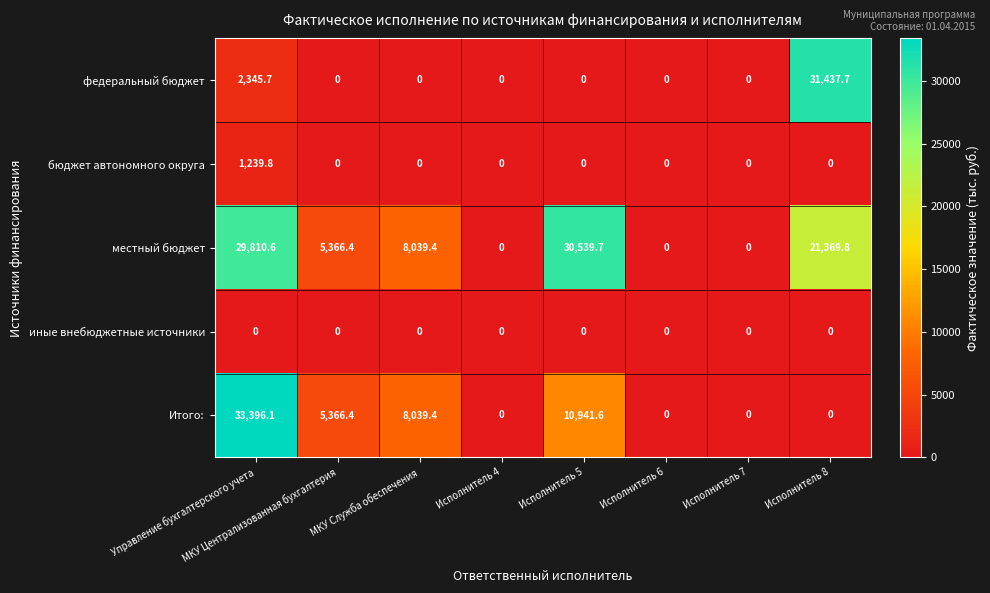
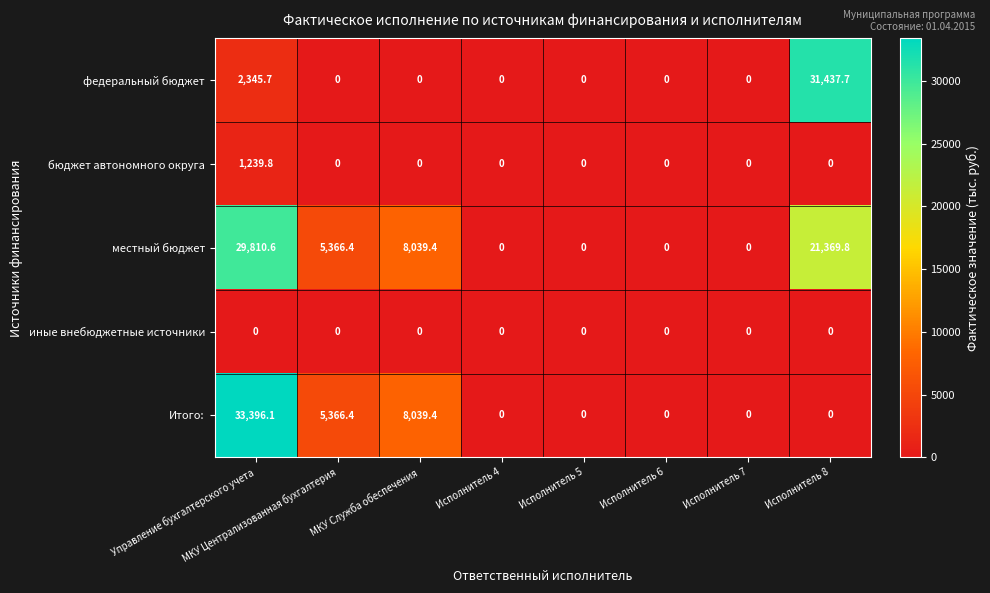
  {
    "федеральный бюджет": {
      "Управление бухгалтерского учета": "2,345.7",
      "МКУ Централизованная бухгалтерия": "0",
      "МКУ Служба обеспечения": "0",
      "Исполнитель 4": "0",
      "Исполнитель 5": "0",
      "Исполнитель 6": "0",
      "Исполнитель 7": "0",
      "Исполнитель 8": "31,437.7"
    },
    "бюджет автономного округа": {
      "Управление бухгалтерского учета": "1,239.8",
      "МКУ Централизованная бухгалтерия": "0",
      "МКУ Служба обеспечения": "0",
      "Исполнитель 4": "0",
      "Исполнитель 5": "0",
      "Исполнитель 6": "0",
      "Исполнитель 7": "0",
      "Исполнитель 8": "0"
    },
    "местный бюджет": {
      "Управление бухгалтерского учета": "29,810.6",
      "МКУ Централизованная бухгалтерия": "5,366.4",
      "МКУ Служба обеспечения": "8,039.4",
      "Исполнитель 4": "0",
-     "Исполнитель 5": "30,539.7",
+     "Исполнитель 5": "0",
      "Исполнитель 6": "0",
      "Исполнитель 7": "0",
      "Исполнитель 8": "21,369.8"
    },
    "иные внебюджетные источники": {
      "Управление бухгалтерского учета": "0",
      "МКУ Централизованная бухгалтерия": "0",
      "МКУ Служба обеспечения": "0",
      "Исполнитель 4": "0",
      "Исполнитель 5": "0",
      "Исполнитель 6": "0",
      "Исполнитель 7": "0",
      "Исполнитель 8": "0"
    },
    "Итого:": {
      "Управление бухгалтерского учета": "33,396.1",
      "МКУ Централизованная бухгалтерия": "5,366.4",
      "МКУ Служба обеспечения": "8,039.4",
      "Исполнитель 4": "0",
-     "Исполнитель 5": "10,941.6",
+     "Исполнитель 5": "0",
      "Исполнитель 6": "0",
      "Исполнитель 7": "0",
      "Исполнитель 8": "0"
    }
  }
